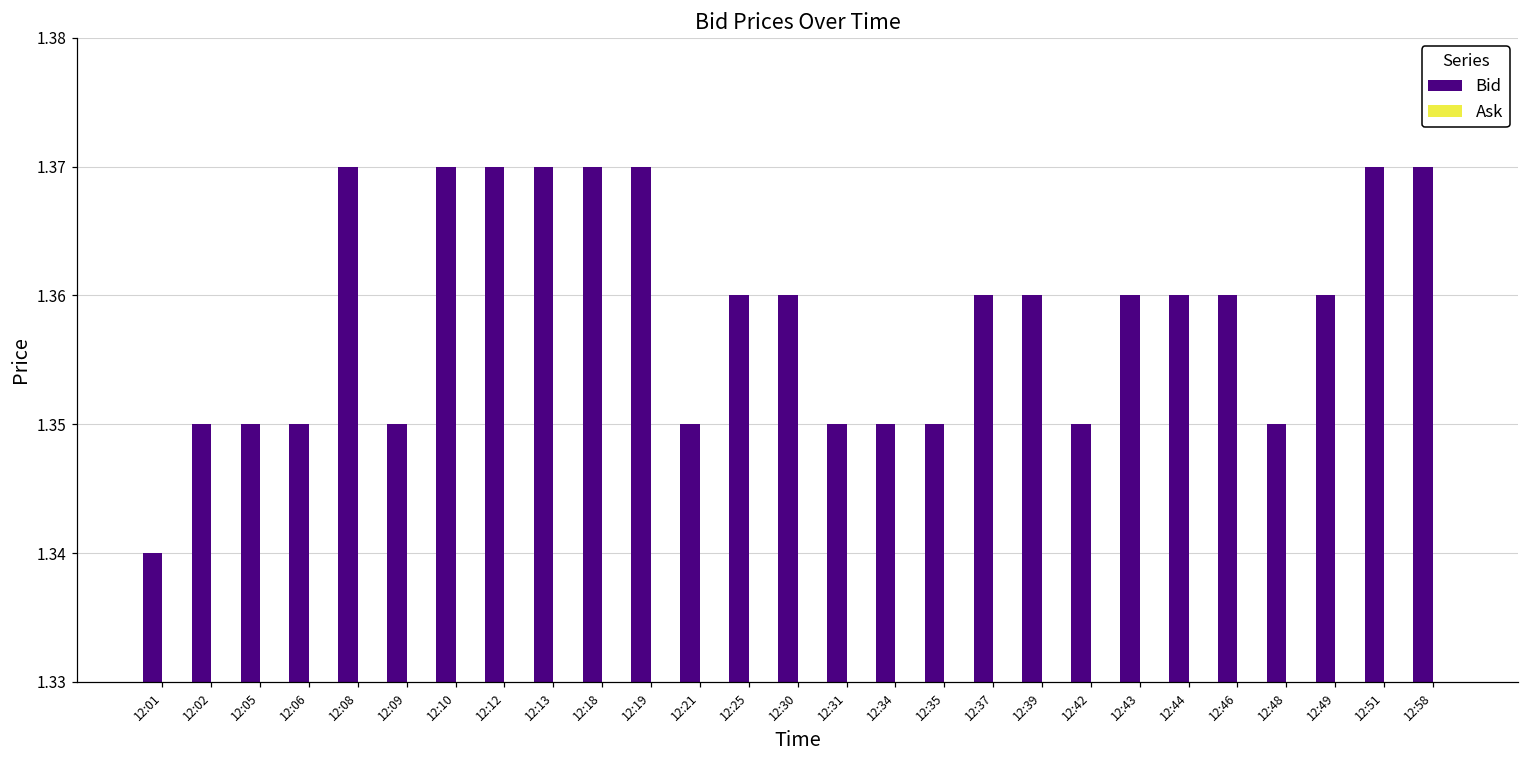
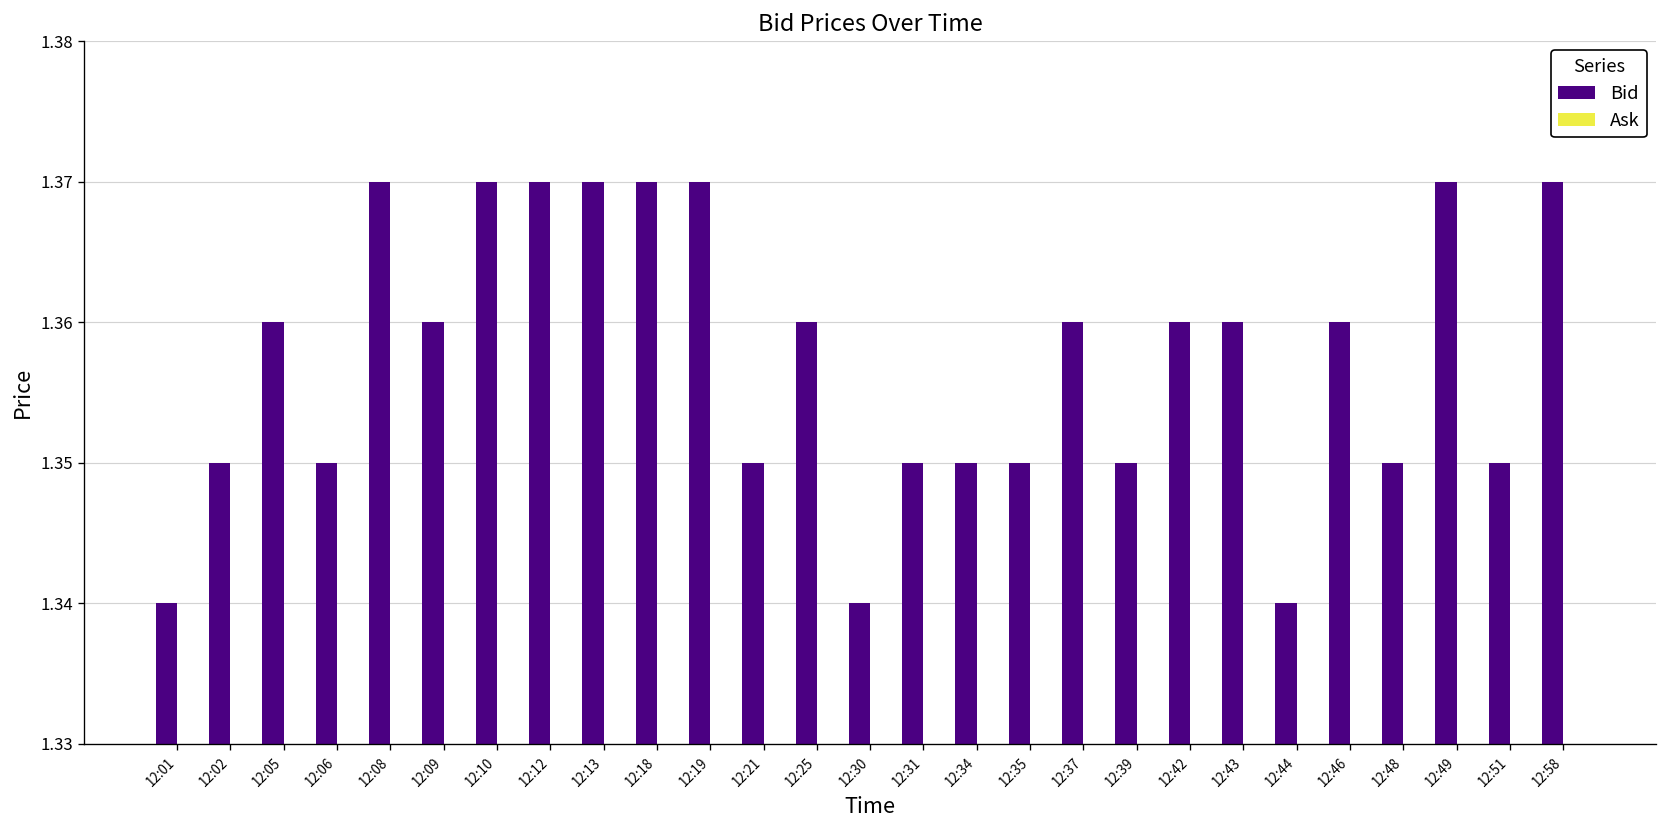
  {
    "Bid": {
      "12:01": 1.34,
      "12:02": 1.35,
-     "12:05": 1.35,
+     "12:05": 1.36,
      "12:06": 1.35,
      "12:08": 1.37,
-     "12:09": 1.35,
+     "12:09": 1.36,
      "12:10": 1.37,
      "12:12": 1.37,
      "12:13": 1.37,
      "12:18": 1.37,
      "12:19": 1.37,
      "12:21": 1.35,
      "12:25": 1.36,
-     "12:30": 1.36,
+     "12:30": 1.34,
      "12:31": 1.35,
      "12:34": 1.35,
      "12:35": 1.35,
      "12:37": 1.36,
-     "12:39": 1.36,
-     "12:42": 1.35,
+     "12:39": 1.35,
+     "12:42": 1.36,
      "12:43": 1.36,
-     "12:44": 1.36,
+     "12:44": 1.34,
      "12:46": 1.36,
      "12:48": 1.35,
-     "12:49": 1.36,
-     "12:51": 1.37,
+     "12:49": 1.37,
+     "12:51": 1.35,
      "12:58": 1.37
    }
  }
